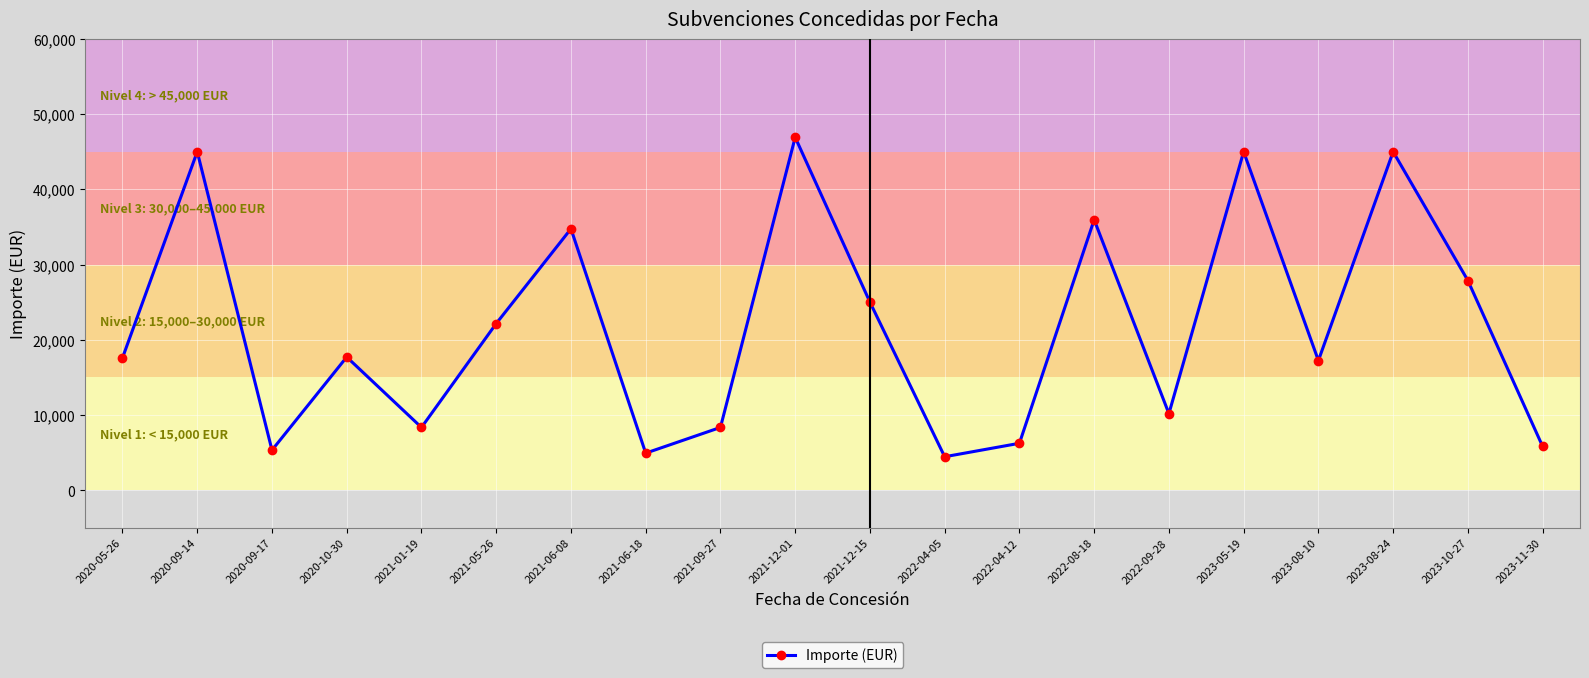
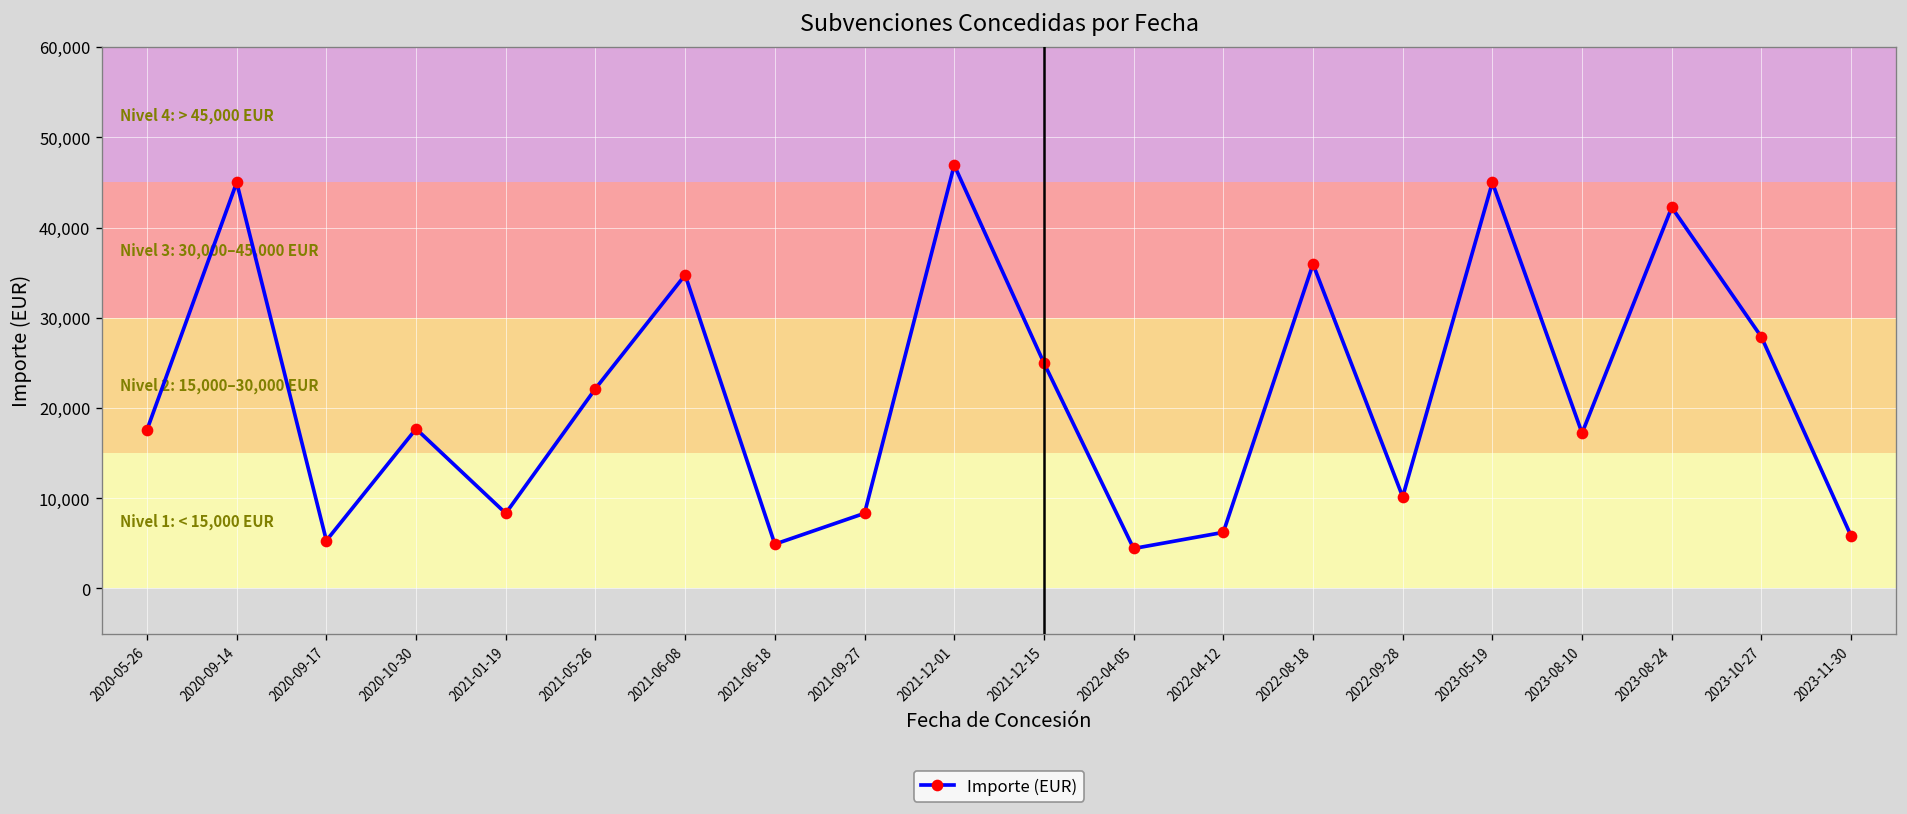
  {
    "2020-05-26": "18,000",
    "2020-09-14": "45,000",
    "2020-09-17": "5,000",
    "2020-10-30": "18,000",
    "2021-01-19": "8,000",
    "2021-05-26": "22,000",
    "2021-06-08": "35,000",
    "2021-06-18": "5,000",
    "2021-09-27": "8,000",
    "2021-12-01": "47,000",
    "2021-12-15": "25,000",
    "2022-04-05": "4,000",
    "2022-04-12": "6,000",
    "2022-08-18": "36,000",
    "2022-09-28": "10,000",
    "2023-05-19": "45,000",
    "2023-08-10": "17,000",
-   "2023-08-24": "45,000",
+   "2023-08-24": "42,000",
    "2023-10-27": "28,000",
    "2023-11-30": "6,000"
  }
